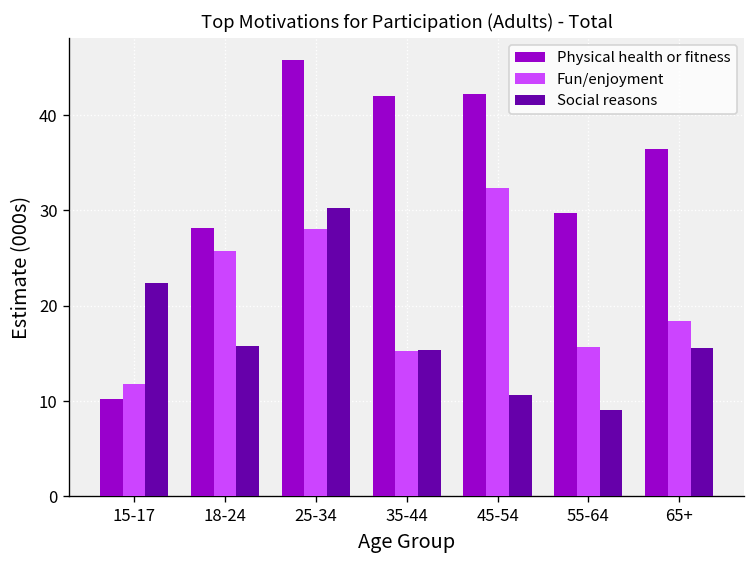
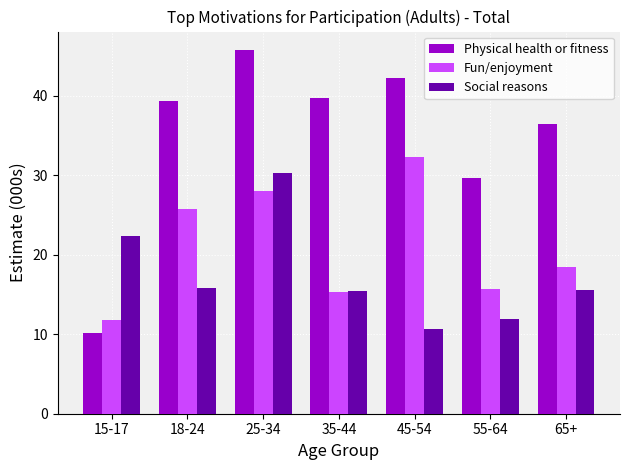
  {
    "Physical health or fitness": {
      "15-17": 10,
-     "18-24": 28,
+     "18-24": 39,
      "25-34": 46,
-     "35-44": 42,
+     "35-44": 40,
      "45-54": 42,
      "55-64": 30,
      "65+": 36
    },
    "Fun/enjoyment": {
      "15-17": 12,
      "18-24": 26,
      "25-34": 28,
      "35-44": 15,
      "45-54": 32,
      "55-64": 16,
      "65+": 18
    },
    "Social reasons": {
      "15-17": 22,
      "18-24": 16,
      "25-34": 30,
      "35-44": 15,
      "45-54": 11,
-     "55-64": 9,
+     "55-64": 12,
      "65+": 16
    }
  }
